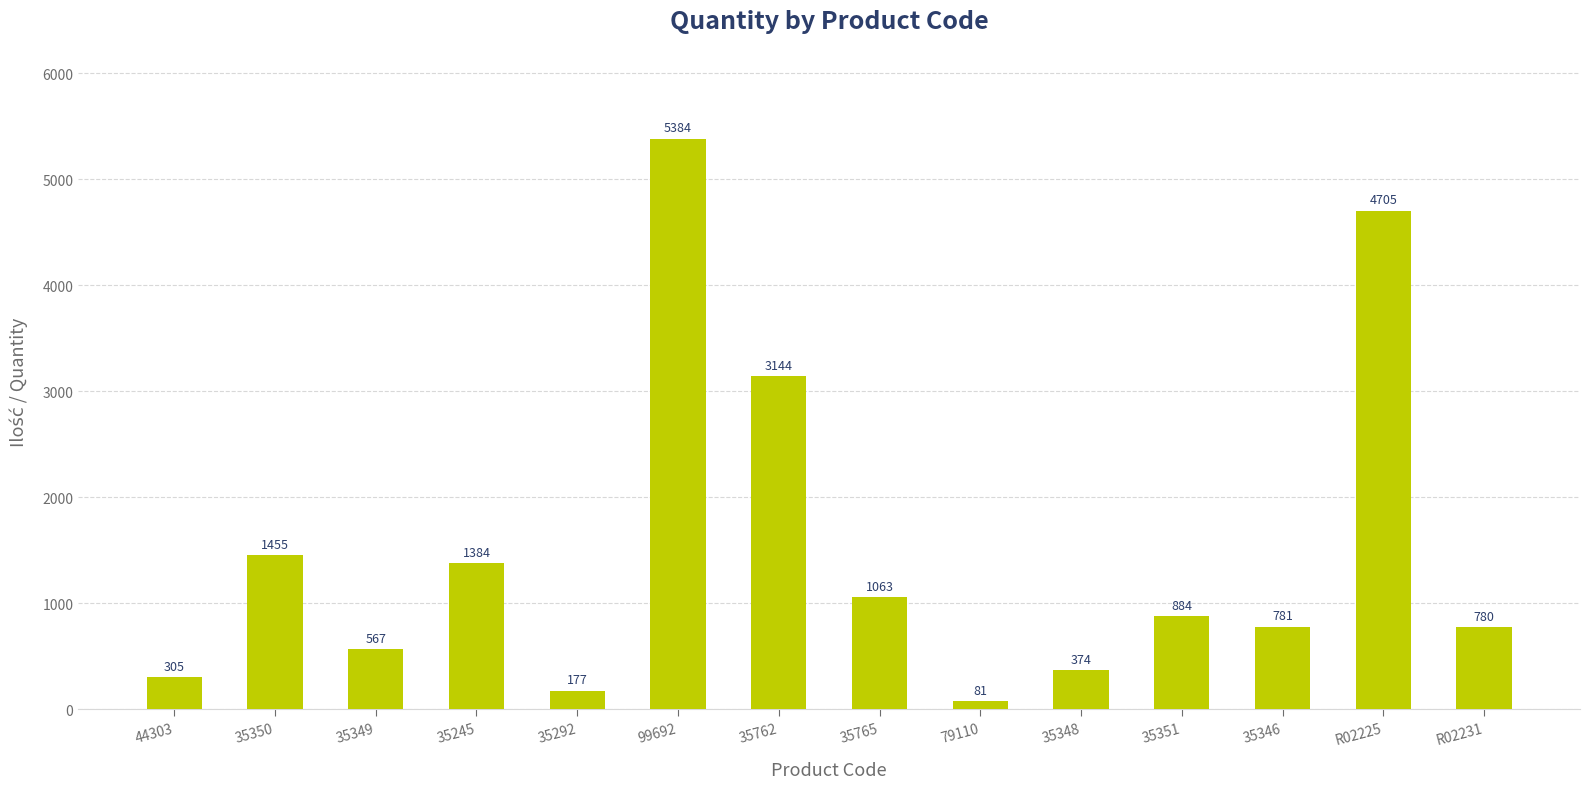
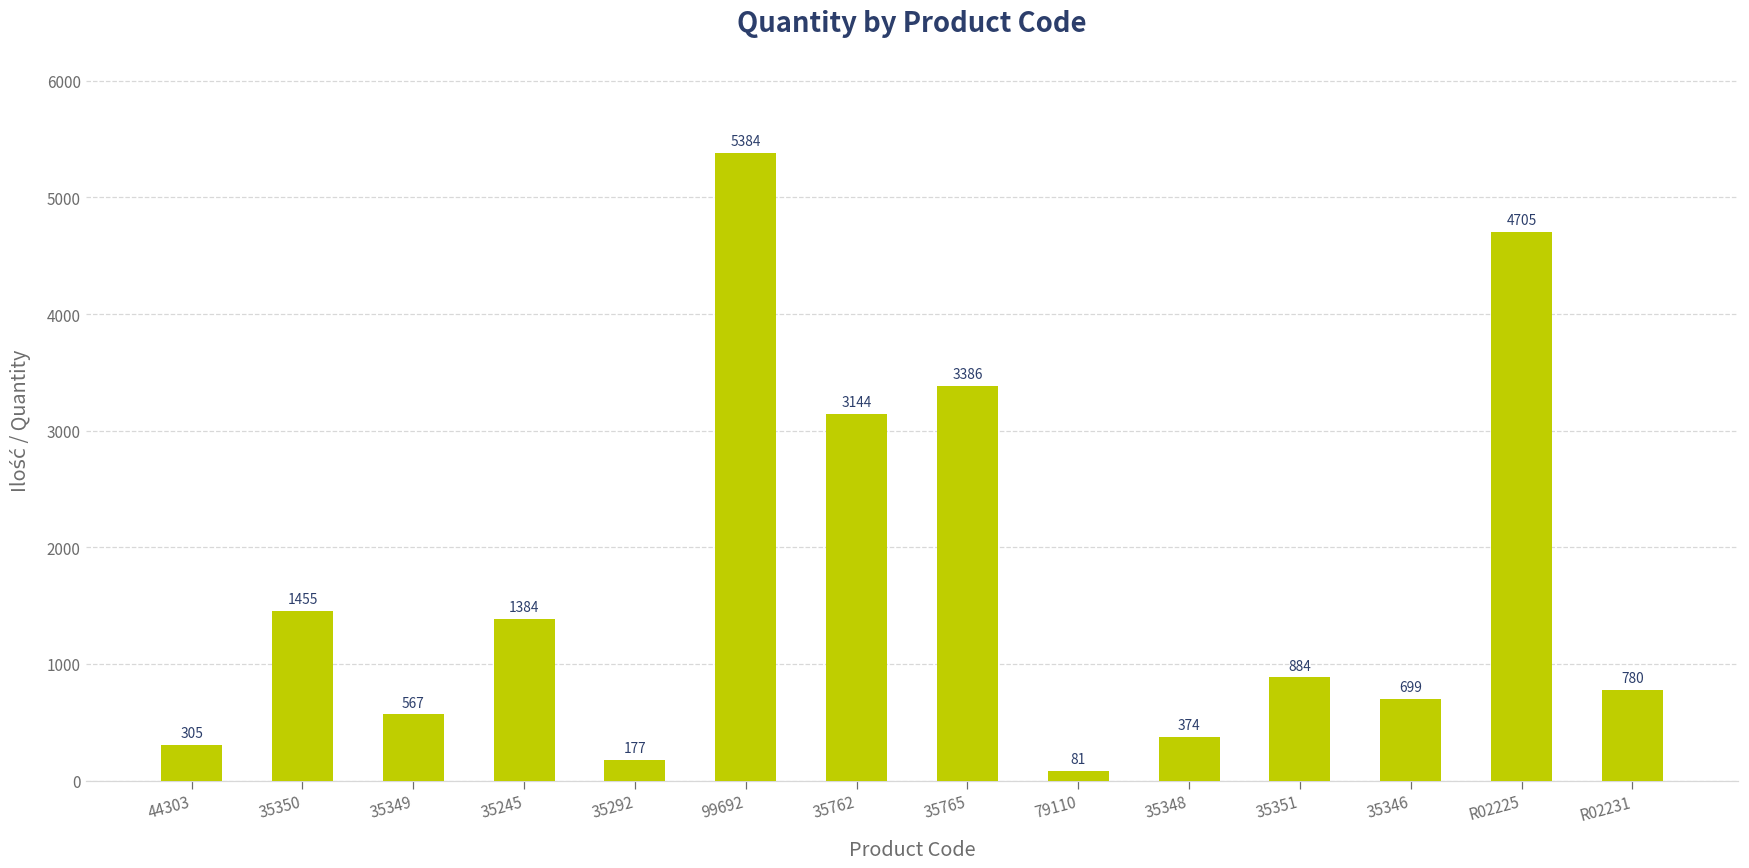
  {
    "44303": 305,
    "35350": 1455,
    "35349": 567,
    "35245": 1384,
    "35292": 177,
    "99692": 5384,
    "35762": 3144,
-   "35765": 1063,
+   "35765": 3386,
    "79110": 81,
    "35348": 374,
    "35351": 884,
-   "35346": 781,
+   "35346": 699,
    "R02225": 4705,
    "R02231": 780
  }
